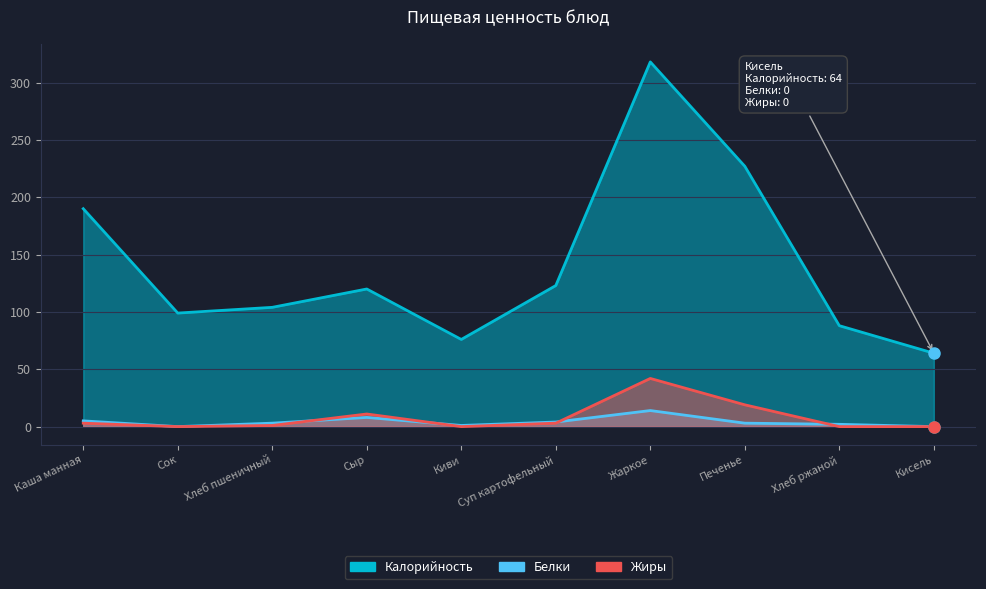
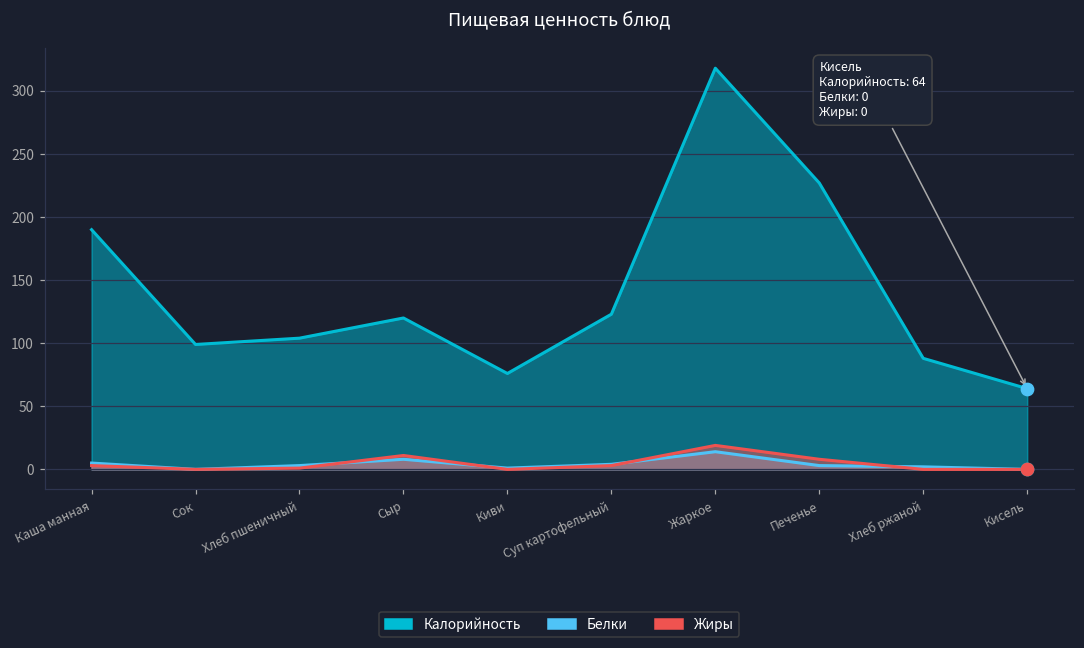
  {
    "Жиры": {
      "Сыр": 11,
-     "Жаркое": 42,
-     "Печенье": 19
+     "Жаркое": 19,
+     "Печенье": 8
    }
  }
